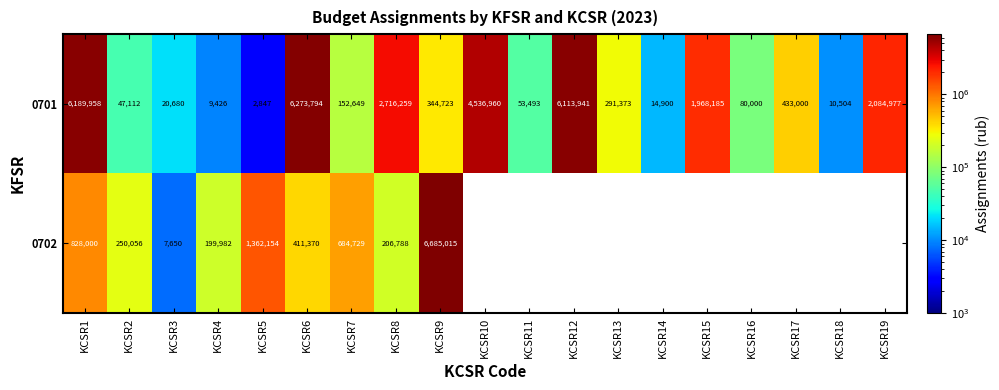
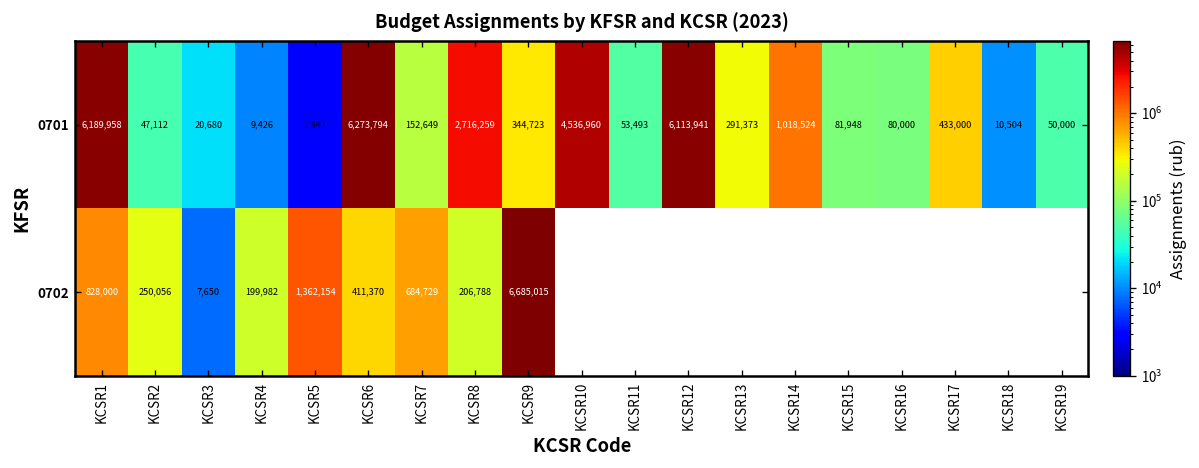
  {
    "0701": {
      "KCSR1": "6,189,958",
      "KCSR2": "47,112",
      "KCSR3": "20,680",
      "KCSR4": "9,426",
      "KCSR5": "2,847",
      "KCSR6": "6,273,794",
      "KCSR7": "152,649",
      "KCSR8": "2,716,259",
      "KCSR9": "344,723",
      "KCSR10": "4,536,960",
      "KCSR11": "53,493",
      "KCSR12": "6,113,941",
      "KCSR13": "291,373",
-     "KCSR14": "14,900",
-     "KCSR15": "1,968,185",
+     "KCSR14": "1,018,524",
+     "KCSR15": "81,948",
      "KCSR16": "80,000",
      "KCSR17": "433,000",
      "KCSR18": "10,504",
-     "KCSR19": "2,084,977"
+     "KCSR19": "50,000"
    },
    "0702": {
      "KCSR1": "828,000",
      "KCSR2": "250,056",
      "KCSR3": "7,650",
      "KCSR4": "199,982",
      "KCSR5": "1,362,154",
      "KCSR6": "411,370",
      "KCSR7": "684,729",
      "KCSR8": "206,788",
      "KCSR9": "6,685,015"
    }
  }
